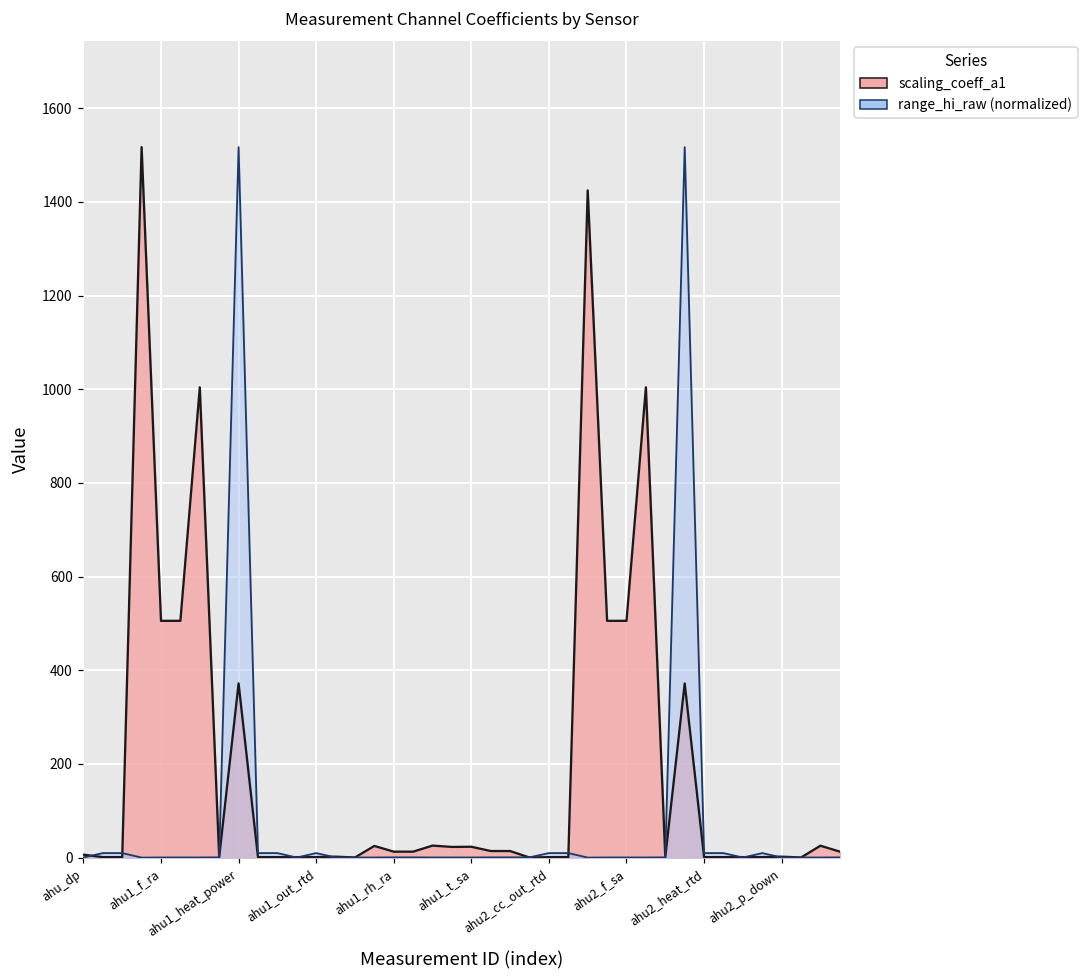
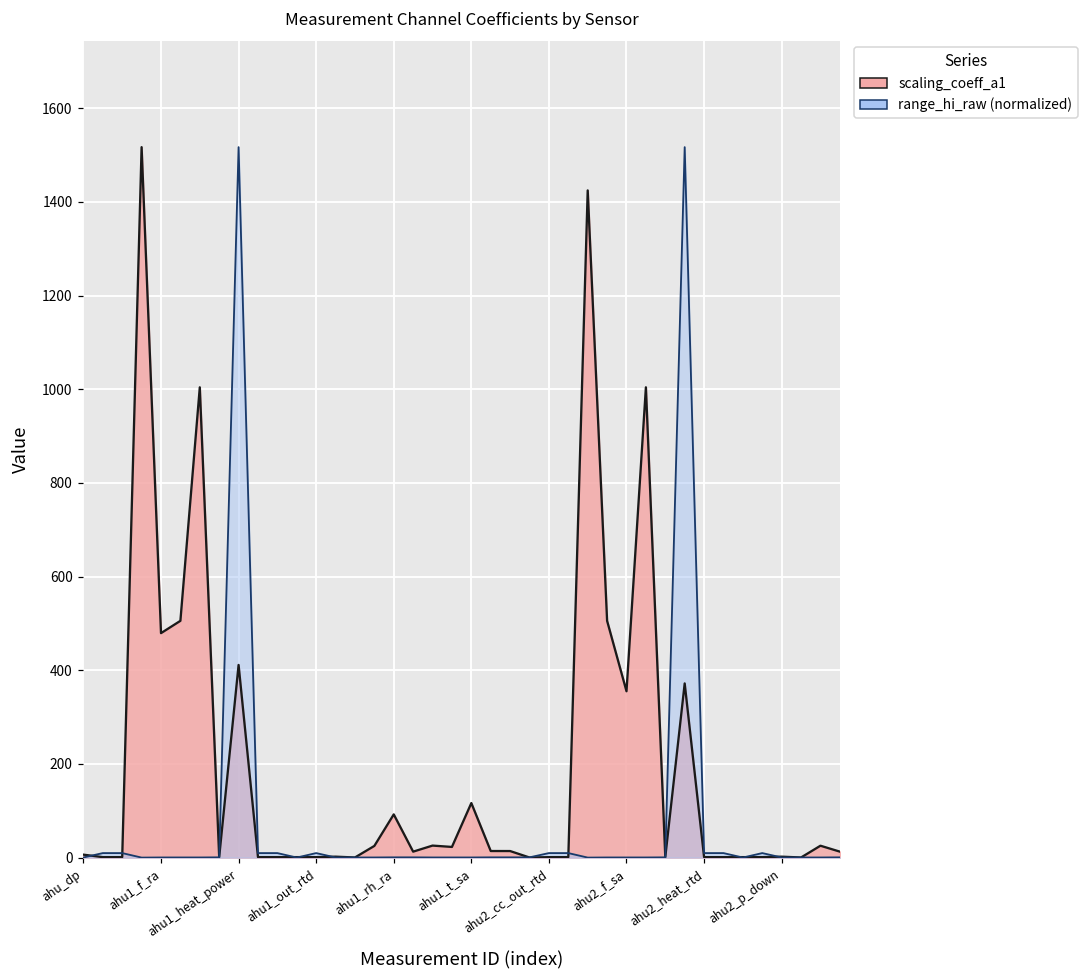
  {
    "scaling_coeff_a1": {
-     "ahu1_f_ra": 510,
-     "ahu1_heat_power": 370,
+     "ahu1_f_ra": 480,
+     "ahu1_heat_power": 410,
      "ahu1_out_rtd": 0,
-     "ahu1_rh_ra": 10,
-     "ahu1_t_sa": 20,
+     "ahu1_rh_ra": 90,
+     "ahu1_t_sa": 120,
      "ahu2_cc_out_rtd": 0,
-     "ahu2_f_sa": 510,
+     "ahu2_f_sa": 360,
      "ahu2_heat_rtd": 0
    },
    "range_hi_raw (normalized)": {
      "ahu1_f_ra": 0,
      "ahu1_heat_power": 1520,
      "ahu1_out_rtd": 10,
      "ahu1_rh_ra": 0,
      "ahu1_t_sa": 0,
      "ahu2_cc_out_rtd": 10,
      "ahu2_f_sa": 0,
      "ahu2_heat_rtd": 10
    }
  }
